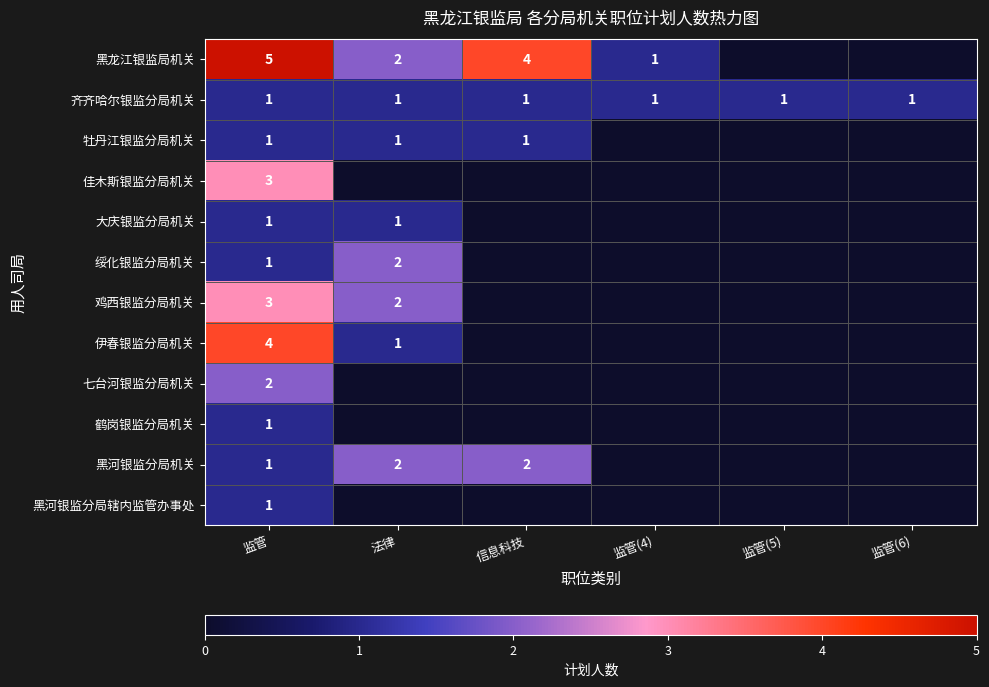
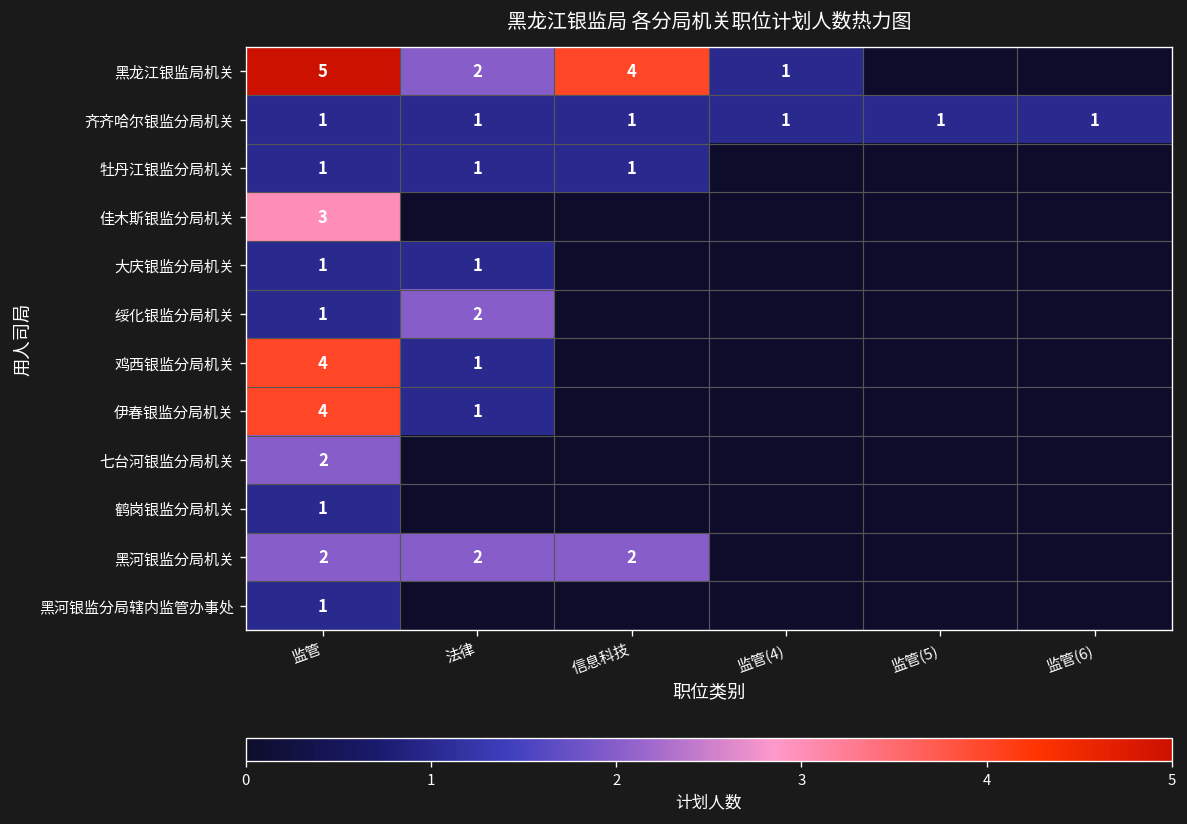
  {
    "黑龙江银监局机关": {
      "监管": 5,
      "法律": 2,
      "信息科技": 4,
      "监管(4)": 1
    },
    "齐齐哈尔银监分局机关": {
      "监管": 1,
      "法律": 1,
      "信息科技": 1,
      "监管(4)": 1,
      "监管(5)": 1,
      "监管(6)": 1
    },
    "牡丹江银监分局机关": {
      "监管": 1,
      "法律": 1,
      "信息科技": 1
    },
    "佳木斯银监分局机关": {
      "监管": 3
    },
    "大庆银监分局机关": {
      "监管": 1,
      "法律": 1
    },
    "绥化银监分局机关": {
      "监管": 1,
      "法律": 2
    },
    "鸡西银监分局机关": {
-     "监管": 3,
-     "法律": 2
+     "监管": 4,
+     "法律": 1
    },
    "伊春银监分局机关": {
      "监管": 4,
      "法律": 1
    },
    "七台河银监分局机关": {
      "监管": 2
    },
    "鹤岗银监分局机关": {
      "监管": 1
    },
    "黑河银监分局机关": {
-     "监管": 1,
+     "监管": 2,
      "法律": 2,
      "信息科技": 2
    },
    "黑河银监分局辖内监管办事处": {
      "监管": 1
    }
  }
